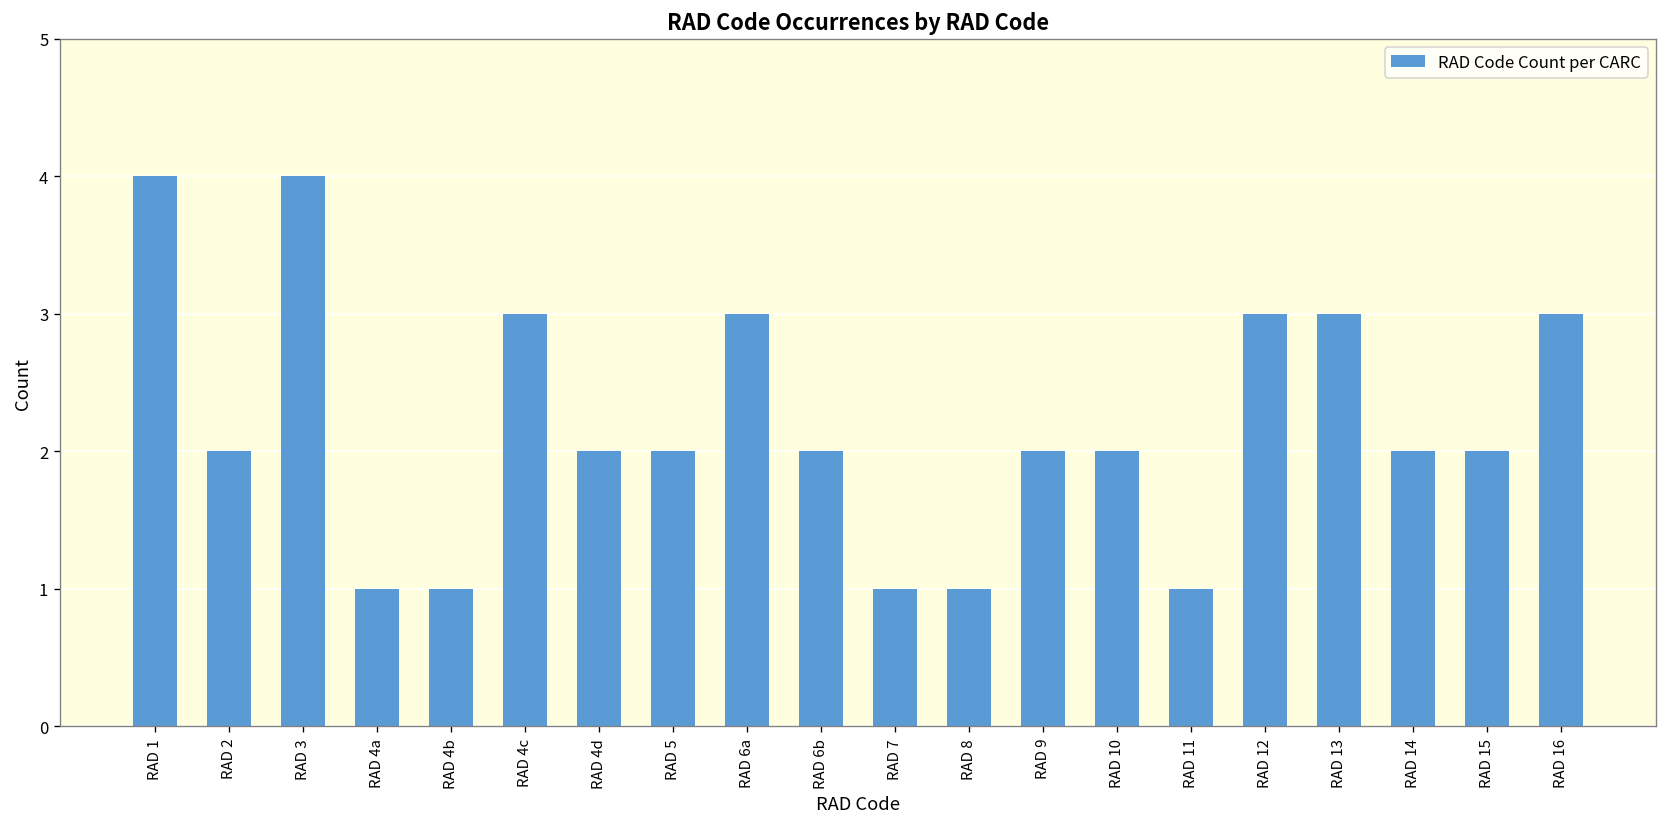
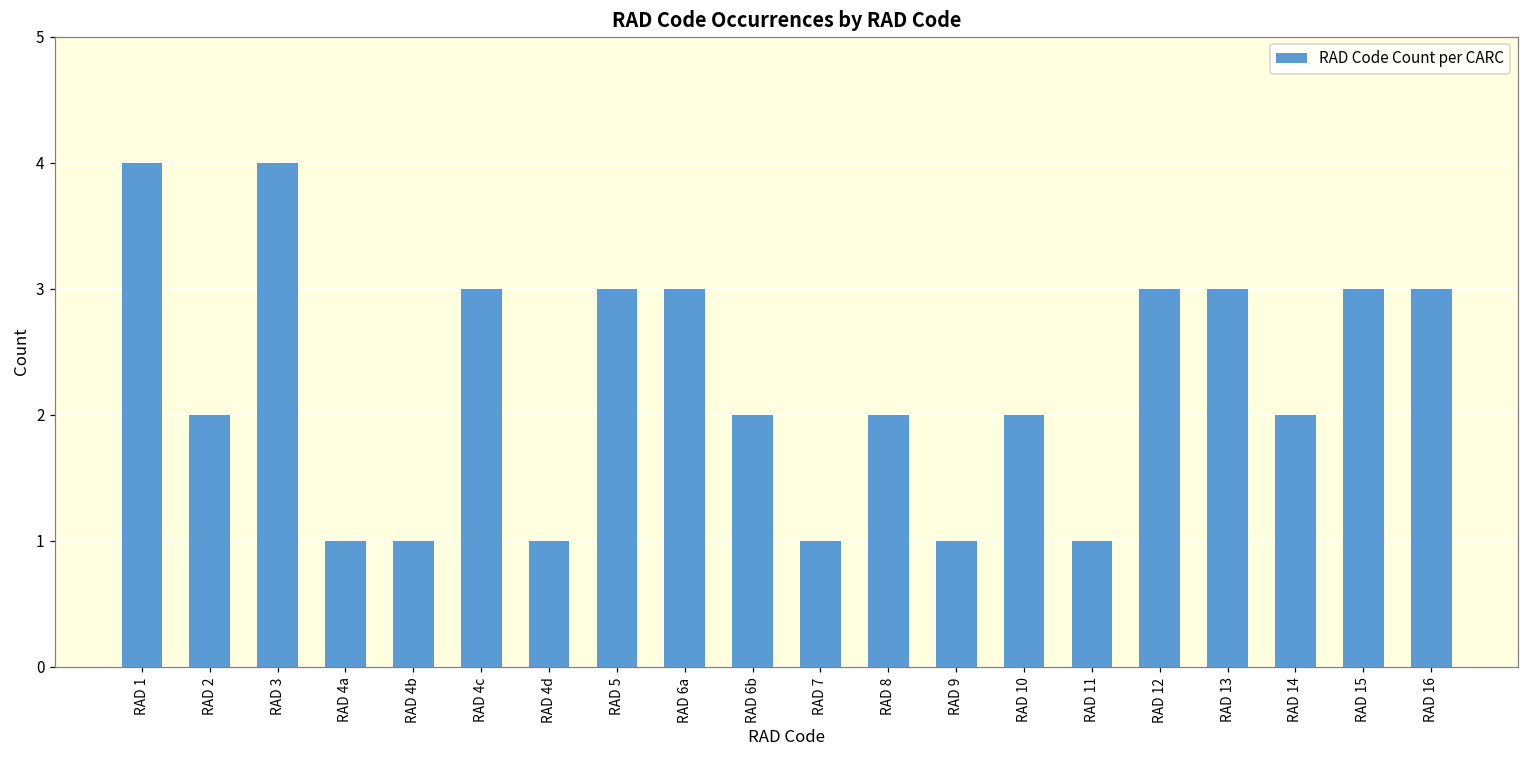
  {
    "RAD 1": 4,
    "RAD 2": 2,
    "RAD 3": 4,
    "RAD 4a": 1,
    "RAD 4b": 1,
    "RAD 4c": 3,
-   "RAD 4d": 2,
-   "RAD 5": 2,
+   "RAD 4d": 1,
+   "RAD 5": 3,
    "RAD 6a": 3,
    "RAD 6b": 2,
    "RAD 7": 1,
-   "RAD 8": 1,
-   "RAD 9": 2,
+   "RAD 8": 2,
+   "RAD 9": 1,
    "RAD 10": 2,
    "RAD 11": 1,
    "RAD 12": 3,
    "RAD 13": 3,
    "RAD 14": 2,
-   "RAD 15": 2,
+   "RAD 15": 3,
    "RAD 16": 3
  }
